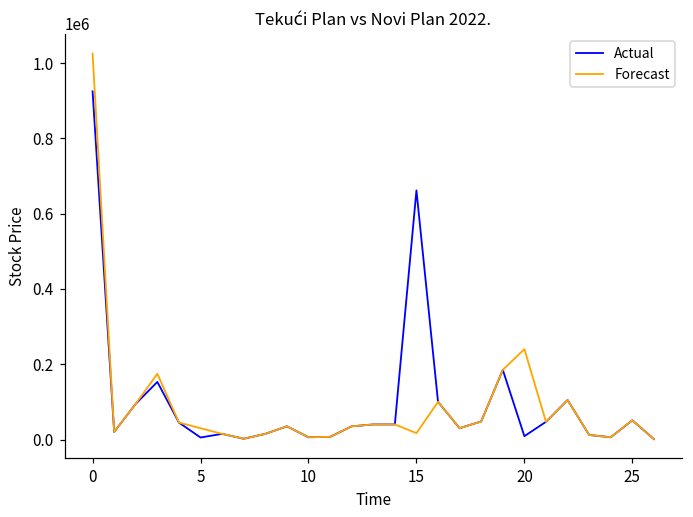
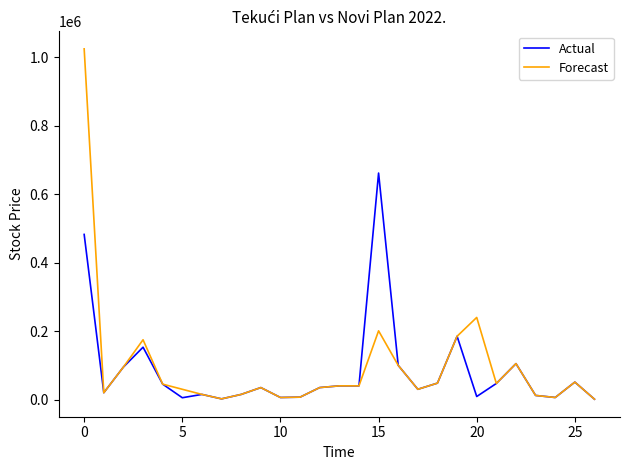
  {
    "Actual": {
-     "0": 930000,
+     "0": 480000,
      "5": 10000,
      "15": 660000,
      "20": 10000
    },
    "Forecast": {
      "0": 1030000,
      "5": 30000,
-     "15": 20000,
+     "15": 200000,
      "20": 240000
    }
  }
